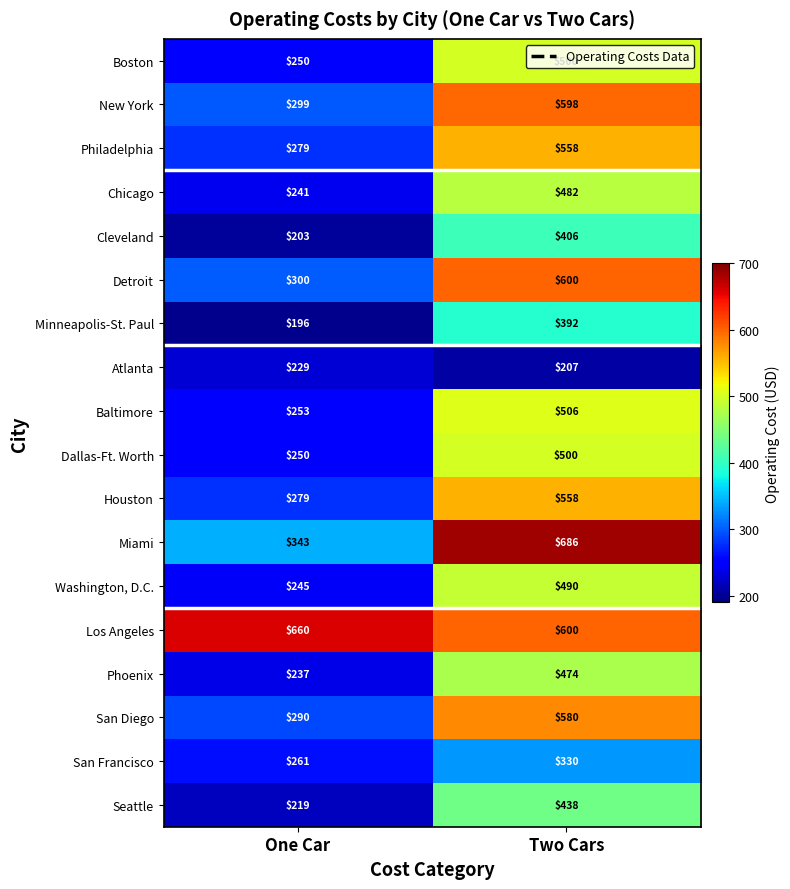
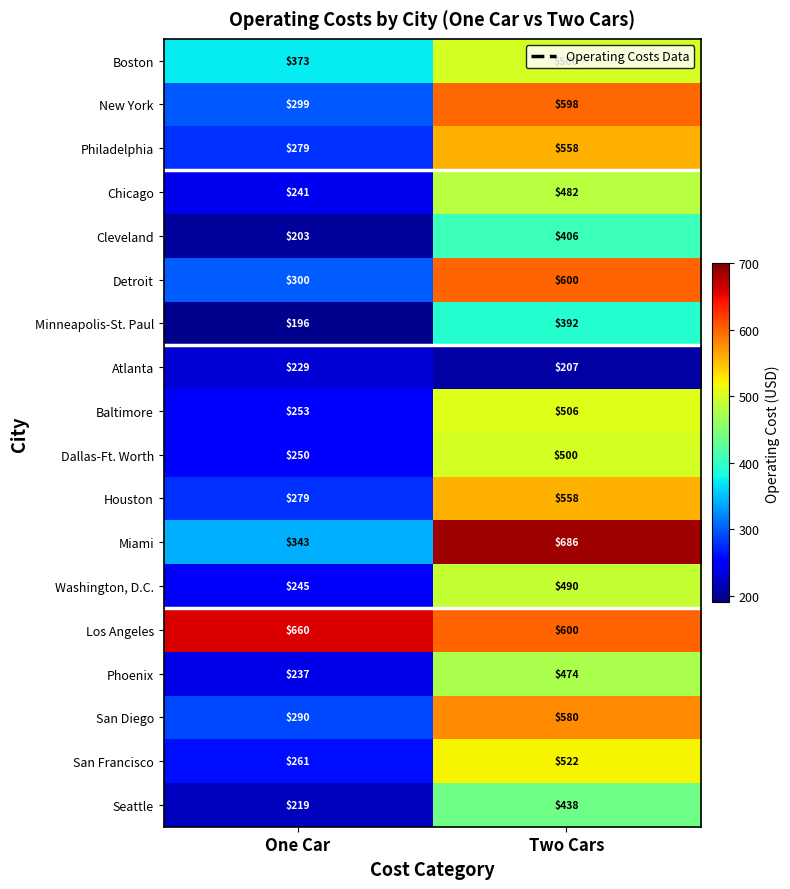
  {
    "Boston": {
-     "One Car": "$250"
+     "One Car": "$373"
    },
    "New York": {
      "One Car": "$299",
      "Two Cars": "$598"
    },
    "Philadelphia": {
      "One Car": "$279",
      "Two Cars": "$558"
    },
    "Chicago": {
      "One Car": "$241",
      "Two Cars": "$482"
    },
    "Cleveland": {
      "One Car": "$203",
      "Two Cars": "$406"
    },
    "Detroit": {
      "One Car": "$300",
      "Two Cars": "$600"
    },
    "Minneapolis-St. Paul": {
      "One Car": "$196",
      "Two Cars": "$392"
    },
    "Atlanta": {
      "One Car": "$229",
      "Two Cars": "$207"
    },
    "Baltimore": {
      "One Car": "$253",
      "Two Cars": "$506"
    },
    "Dallas-Ft. Worth": {
      "One Car": "$250",
      "Two Cars": "$500"
    },
    "Houston": {
      "One Car": "$279",
      "Two Cars": "$558"
    },
    "Miami": {
      "One Car": "$343",
      "Two Cars": "$686"
    },
    "Washington, D.C.": {
      "One Car": "$245",
      "Two Cars": "$490"
    },
    "Los Angeles": {
      "One Car": "$660",
      "Two Cars": "$600"
    },
    "Phoenix": {
      "One Car": "$237",
      "Two Cars": "$474"
    },
    "San Diego": {
      "One Car": "$290",
      "Two Cars": "$580"
    },
    "San Francisco": {
      "One Car": "$261",
-     "Two Cars": "$330"
+     "Two Cars": "$522"
    },
    "Seattle": {
      "One Car": "$219",
      "Two Cars": "$438"
    }
  }
